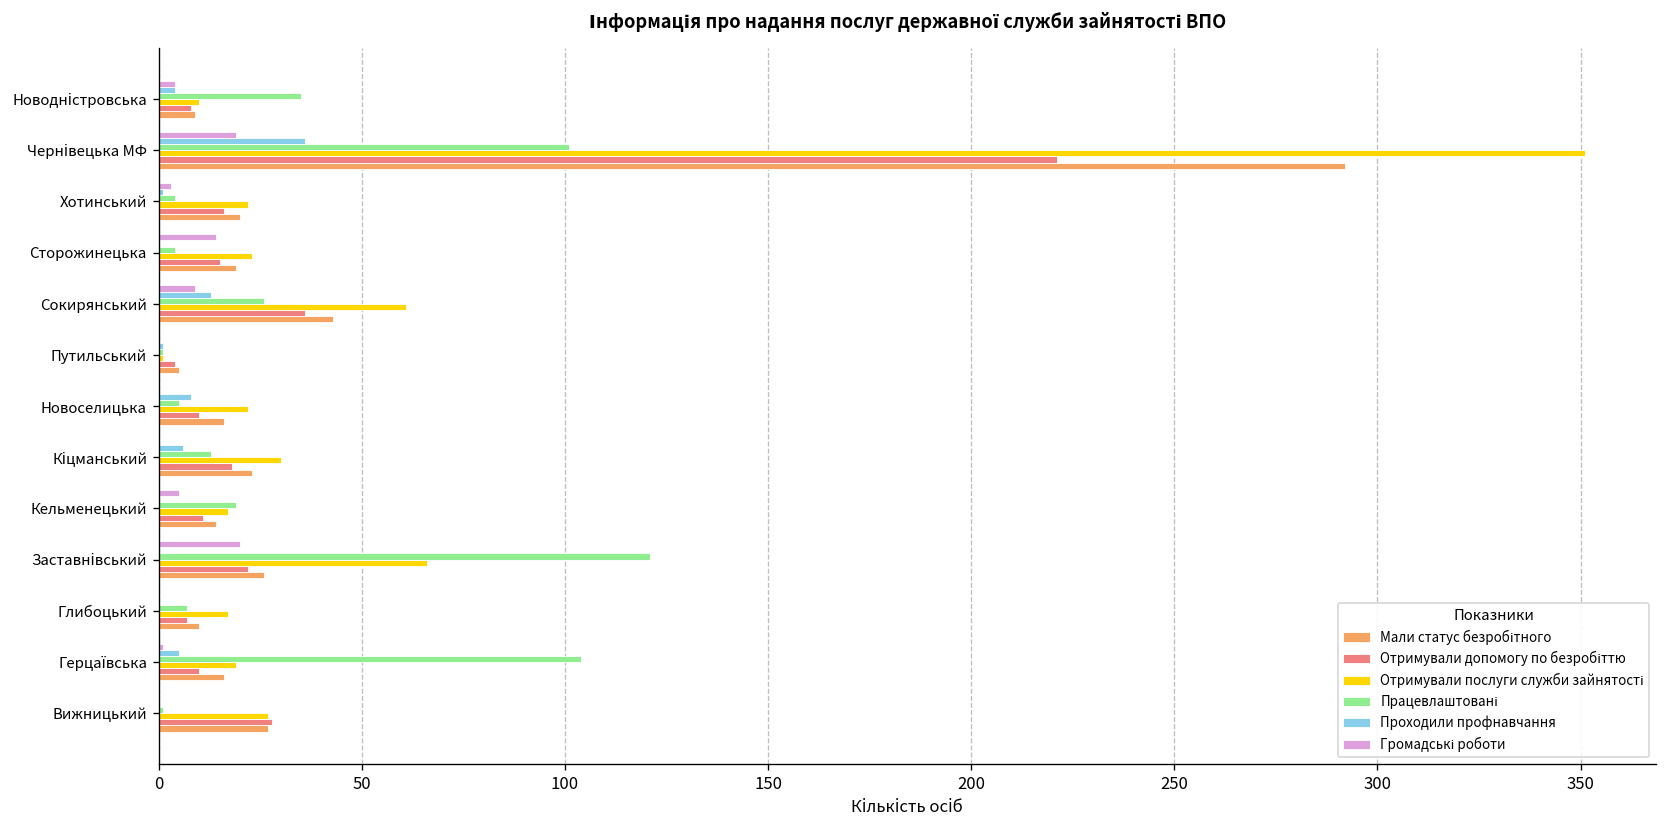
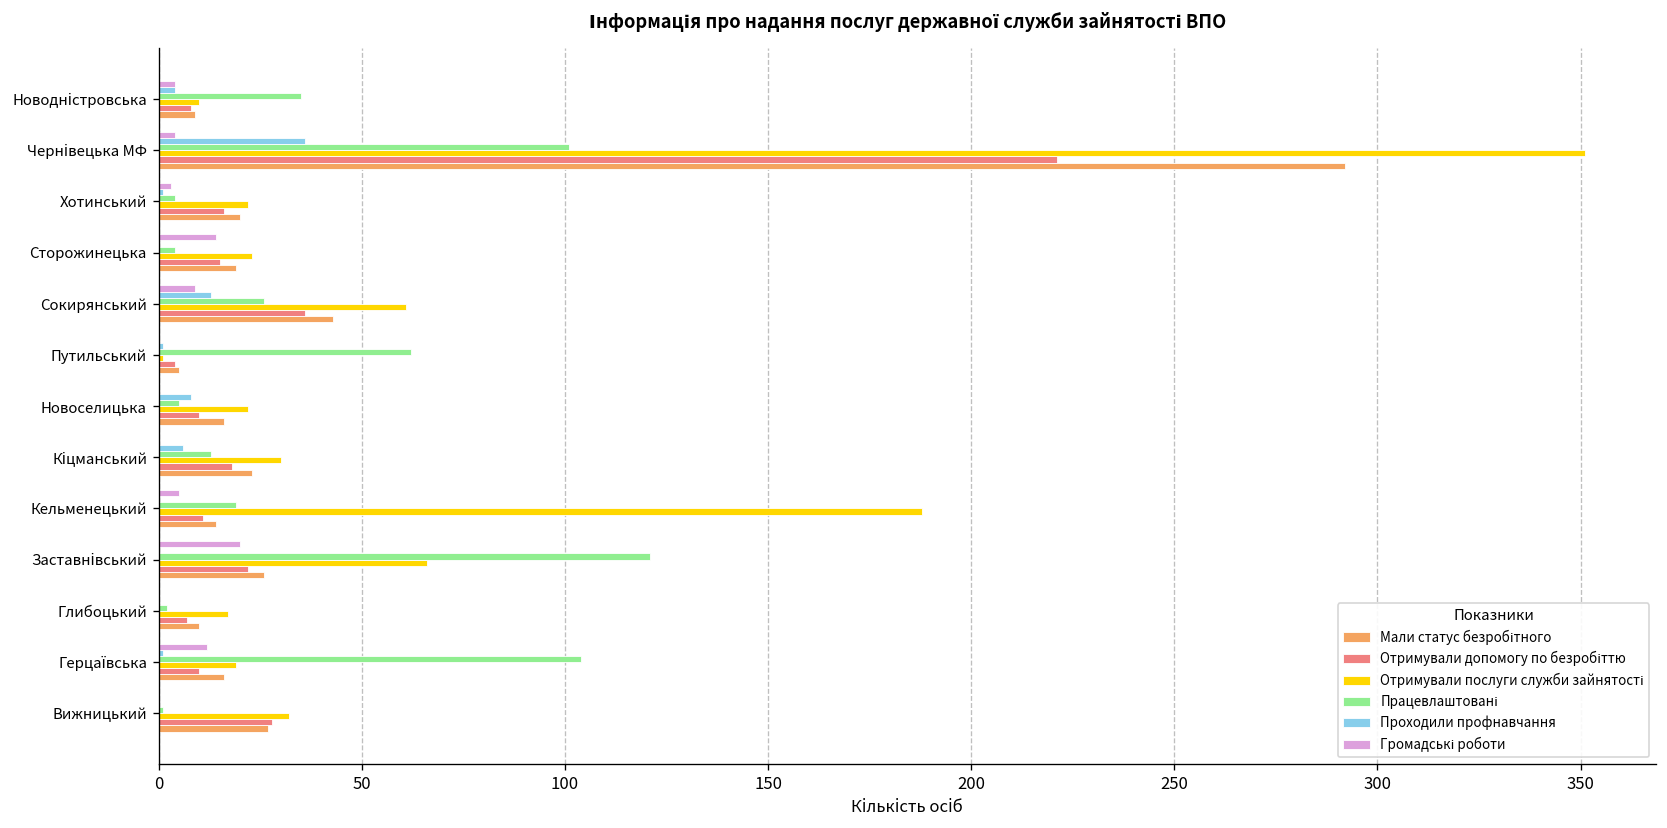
  {
    "Отримували послуги служби зайнятості": {
      "Новодністровська": 10,
      "Чернівецька МФ": 351,
      "Хотинський": 22,
      "Сторожинецька": 23,
      "Сокирянський": 61,
      "Путильський": 1,
      "Новоселицька": 22,
      "Кіцманський": 30,
-     "Кельменецький": 17,
+     "Кельменецький": 188,
      "Заставнівський": 66,
      "Глибоцький": 17,
      "Герцаївська": 19,
-     "Вижницький": 27
+     "Вижницький": 32
    },
    "Працевлаштовані": {
      "Новодністровська": 35,
      "Чернівецька МФ": 101,
      "Хотинський": 4,
      "Сторожинецька": 4,
      "Сокирянський": 26,
-     "Путильський": 1,
+     "Путильський": 62,
      "Новоселицька": 5,
      "Кіцманський": 13,
      "Кельменецький": 19,
      "Заставнівський": 121,
-     "Глибоцький": 7,
+     "Глибоцький": 2,
      "Герцаївська": 104,
      "Вижницький": 1
    },
    "Проходили профнавчання": {
      "Новодністровська": 4,
      "Чернівецька МФ": 36,
      "Хотинський": 1,
      "Сторожинецька": 0,
      "Сокирянський": 13,
      "Путильський": 1,
      "Новоселицька": 8,
      "Кіцманський": 6,
      "Кельменецький": 0,
      "Заставнівський": 0,
      "Глибоцький": 0,
-     "Герцаївська": 5,
+     "Герцаївська": 1,
      "Вижницький": 0
    },
    "Громадські роботи": {
      "Новодністровська": 4,
-     "Чернівецька МФ": 19,
+     "Чернівецька МФ": 4,
      "Хотинський": 3,
      "Сторожинецька": 14,
      "Сокирянський": 9,
      "Путильський": 0,
      "Новоселицька": 0,
      "Кіцманський": 0,
      "Кельменецький": 5,
      "Заставнівський": 20,
      "Глибоцький": 0,
-     "Герцаївська": 1,
+     "Герцаївська": 12,
      "Вижницький": 0
    }
  }
